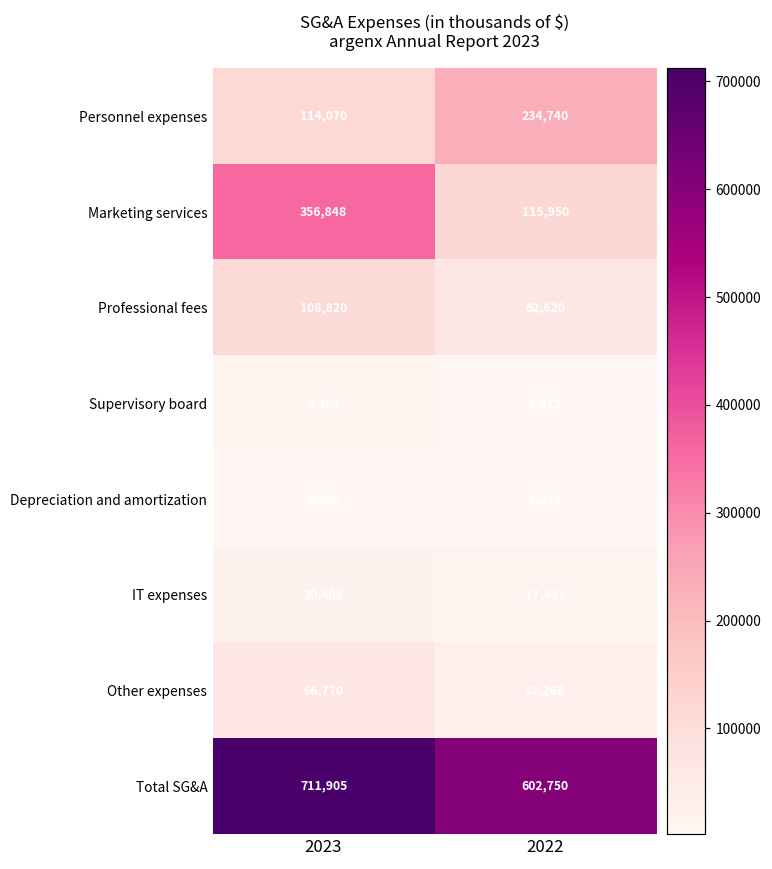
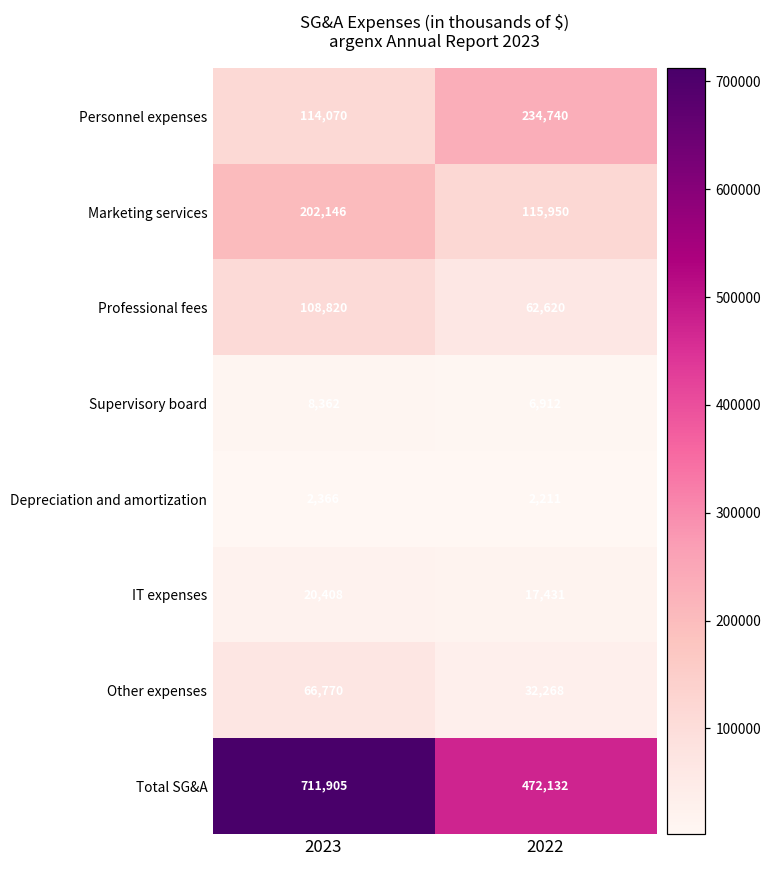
  {
    "Personnel expenses": {
      "2022": "234,740"
    },
    "Marketing services": {
-     "2023": "356,848"
+     "2023": "202,146"
    },
    "Total SG&A": {
      "2023": "711,905",
-     "2022": "602,750"
+     "2022": "472,132"
    }
  }
